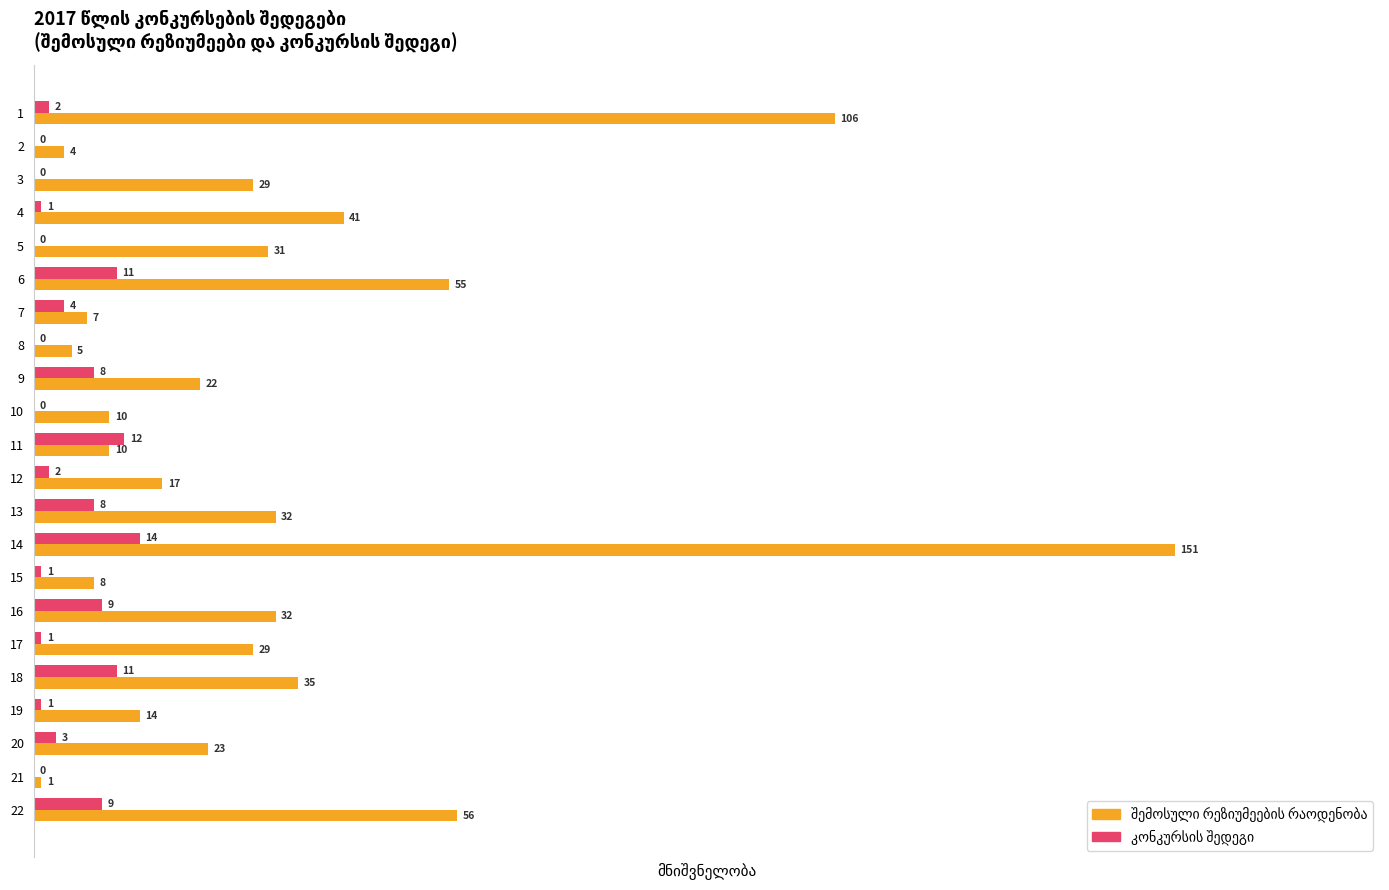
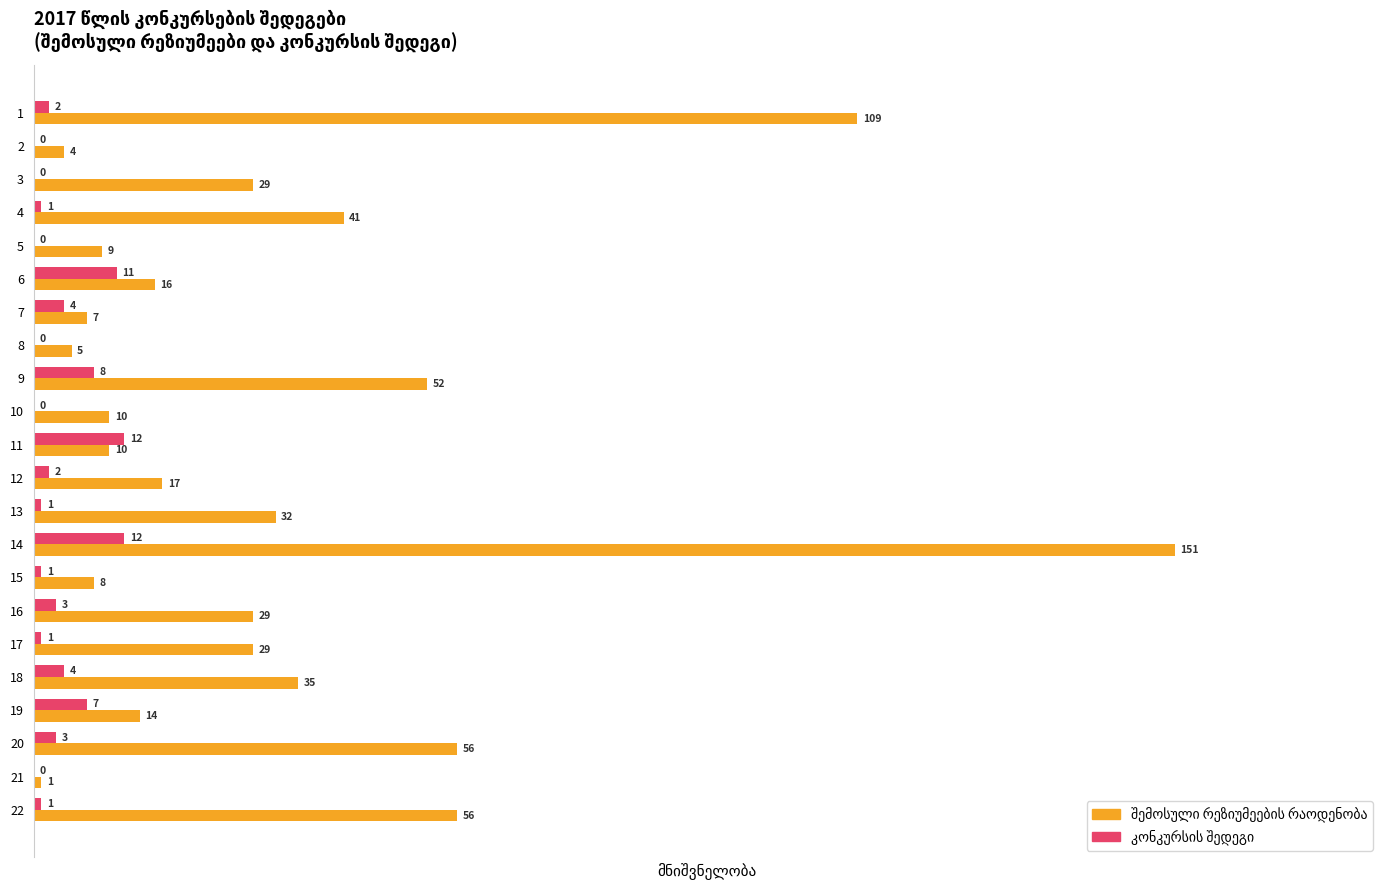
  {
    "შემოსული რეზიუმეების რაოდენობა": {
-     "1": 106,
+     "1": 109,
      "2": 4,
      "3": 29,
      "4": 41,
-     "5": 31,
-     "6": 55,
+     "5": 9,
+     "6": 16,
      "7": 7,
      "8": 5,
-     "9": 22,
+     "9": 52,
      "10": 10,
      "11": 10,
      "12": 17,
      "13": 32,
      "14": 151,
      "15": 8,
-     "16": 32,
+     "16": 29,
      "17": 29,
      "18": 35,
      "19": 14,
-     "20": 23,
+     "20": 56,
      "21": 1,
      "22": 56
    },
    "კონკურსის შედეგი": {
      "1": 2,
      "2": 0,
      "3": 0,
      "4": 1,
      "5": 0,
      "6": 11,
      "7": 4,
      "8": 0,
      "9": 8,
      "10": 0,
      "11": 12,
      "12": 2,
-     "13": 8,
-     "14": 14,
+     "13": 1,
+     "14": 12,
      "15": 1,
-     "16": 9,
+     "16": 3,
      "17": 1,
-     "18": 11,
-     "19": 1,
+     "18": 4,
+     "19": 7,
      "20": 3,
      "21": 0,
-     "22": 9
+     "22": 1
    }
  }
